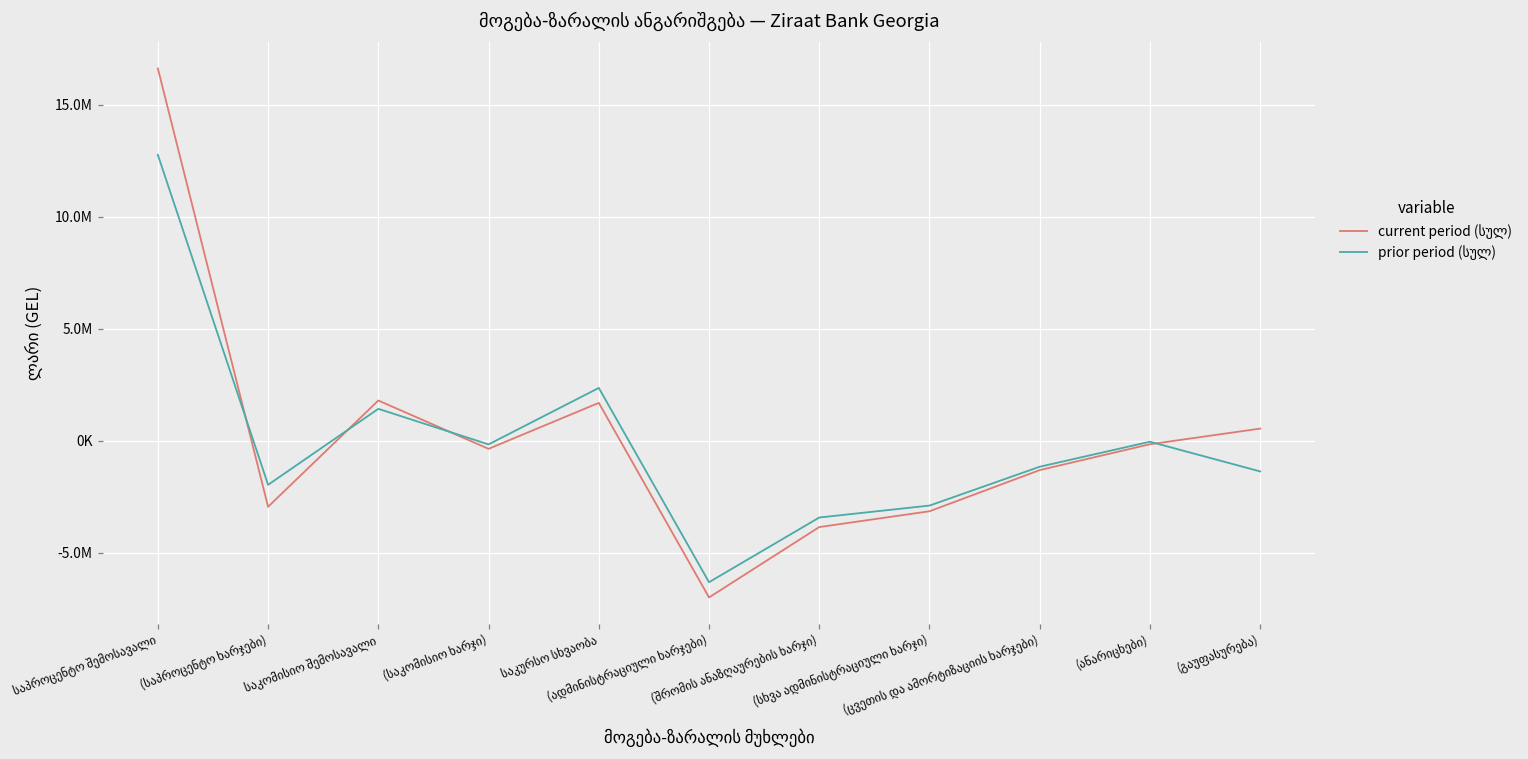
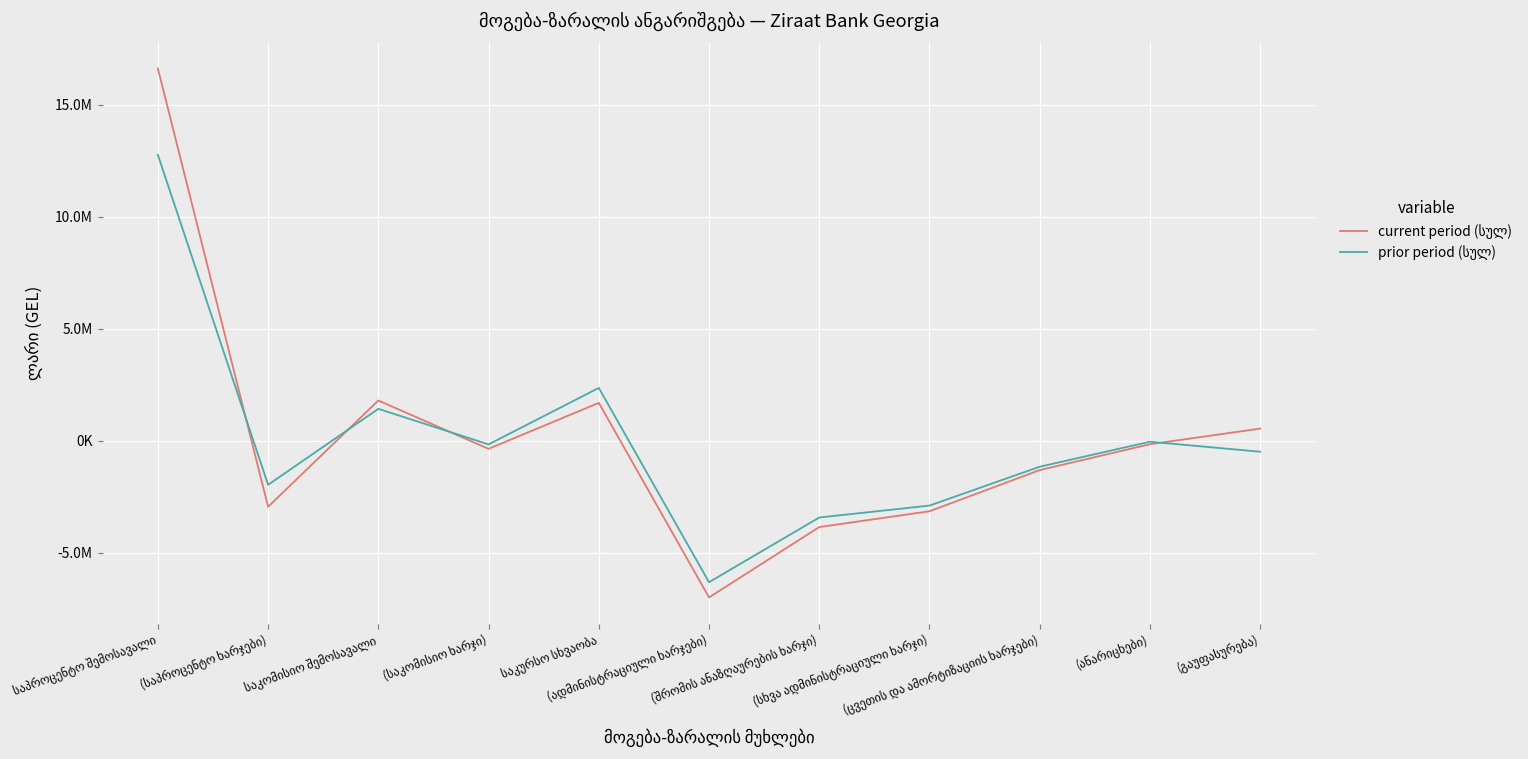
  {
    "current period (სულ)": {
      "საპროცენტო შემოსავალი": 16600000,
      "(საპროცენტო ხარჯები)": -2900000,
      "საკომისიო შემოსავალი": 1800000,
      "(საკომისიო ხარჯი)": -400000,
      "საკურსო სხვაობა": 1700000,
      "(ადმინისტრაციული ხარჯები)": -7000000,
      "(შრომის ანაზღაურების ხარჯი)": -3800000,
      "(სხვა ადმინისტრაციული ხარჯი)": -3100000,
      "(ცვეთის და ამორტიზაციის ხარჯები)": -1300000,
      "(გაუფასურება)": 500000
    },
    "prior period (სულ)": {
      "საპროცენტო შემოსავალი": 12800000,
      "(საპროცენტო ხარჯები)": -2000000,
      "საკომისიო შემოსავალი": 1400000,
      "(საკომისიო ხარჯი)": -200000,
      "საკურსო სხვაობა": 2400000,
      "(ადმინისტრაციული ხარჯები)": -6300000,
      "(შრომის ანაზღაურების ხარჯი)": -3400000,
      "(სხვა ადმინისტრაციული ხარჯი)": -2900000,
      "(ცვეთის და ამორტიზაციის ხარჯები)": -1200000,
-     "(გაუფასურება)": -1400000
+     "(გაუფასურება)": -500000
    }
  }
